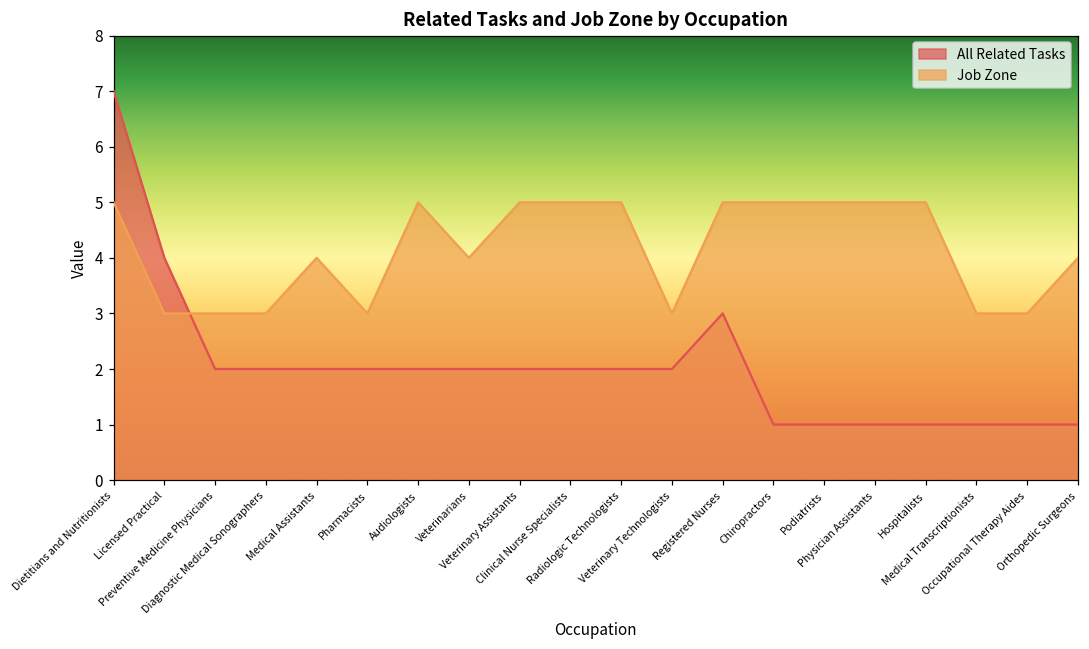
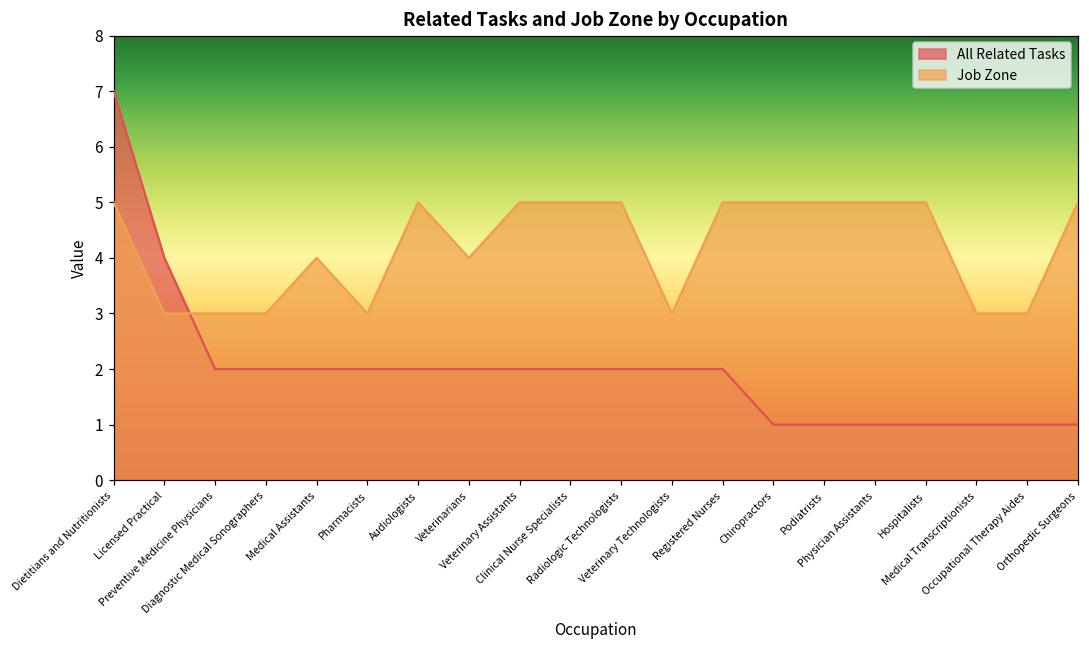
  {
    "All Related Tasks": {
      "Dietitians and Nutritionists": 7,
      "Licensed Practical": 4,
      "Preventive Medicine Physicians": 2,
      "Diagnostic Medical Sonographers": 2,
      "Medical Assistants": 2,
      "Pharmacists": 2,
      "Audiologists": 2,
      "Veterinarians": 2,
      "Veterinary Assistants": 2,
      "Clinical Nurse Specialists": 2,
      "Radiologic Technologists": 2,
      "Veterinary Technologists": 2,
-     "Registered Nurses": 3,
+     "Registered Nurses": 2,
      "Chiropractors": 1,
      "Podiatrists": 1,
      "Physician Assistants": 1,
      "Hospitalists": 1,
      "Medical Transcriptionists": 1,
      "Occupational Therapy Aides": 1,
      "Orthopedic Surgeons": 1
    },
    "Job Zone": {
      "Dietitians and Nutritionists": 5,
      "Licensed Practical": 3,
      "Preventive Medicine Physicians": 3,
      "Diagnostic Medical Sonographers": 3,
      "Medical Assistants": 4,
      "Pharmacists": 3,
      "Audiologists": 5,
      "Veterinarians": 4,
      "Veterinary Assistants": 5,
      "Clinical Nurse Specialists": 5,
      "Radiologic Technologists": 5,
      "Veterinary Technologists": 3,
      "Registered Nurses": 5,
      "Chiropractors": 5,
      "Podiatrists": 5,
      "Physician Assistants": 5,
      "Hospitalists": 5,
      "Medical Transcriptionists": 3,
      "Occupational Therapy Aides": 3,
-     "Orthopedic Surgeons": 4
+     "Orthopedic Surgeons": 5
    }
  }
